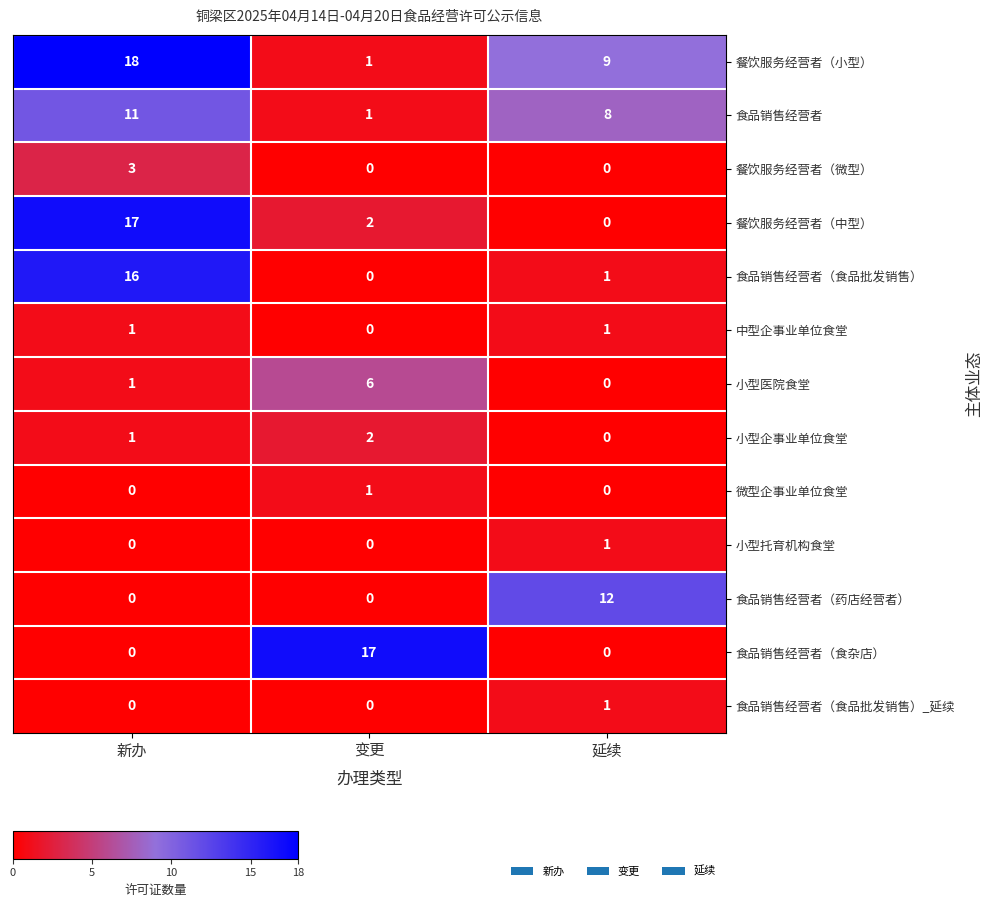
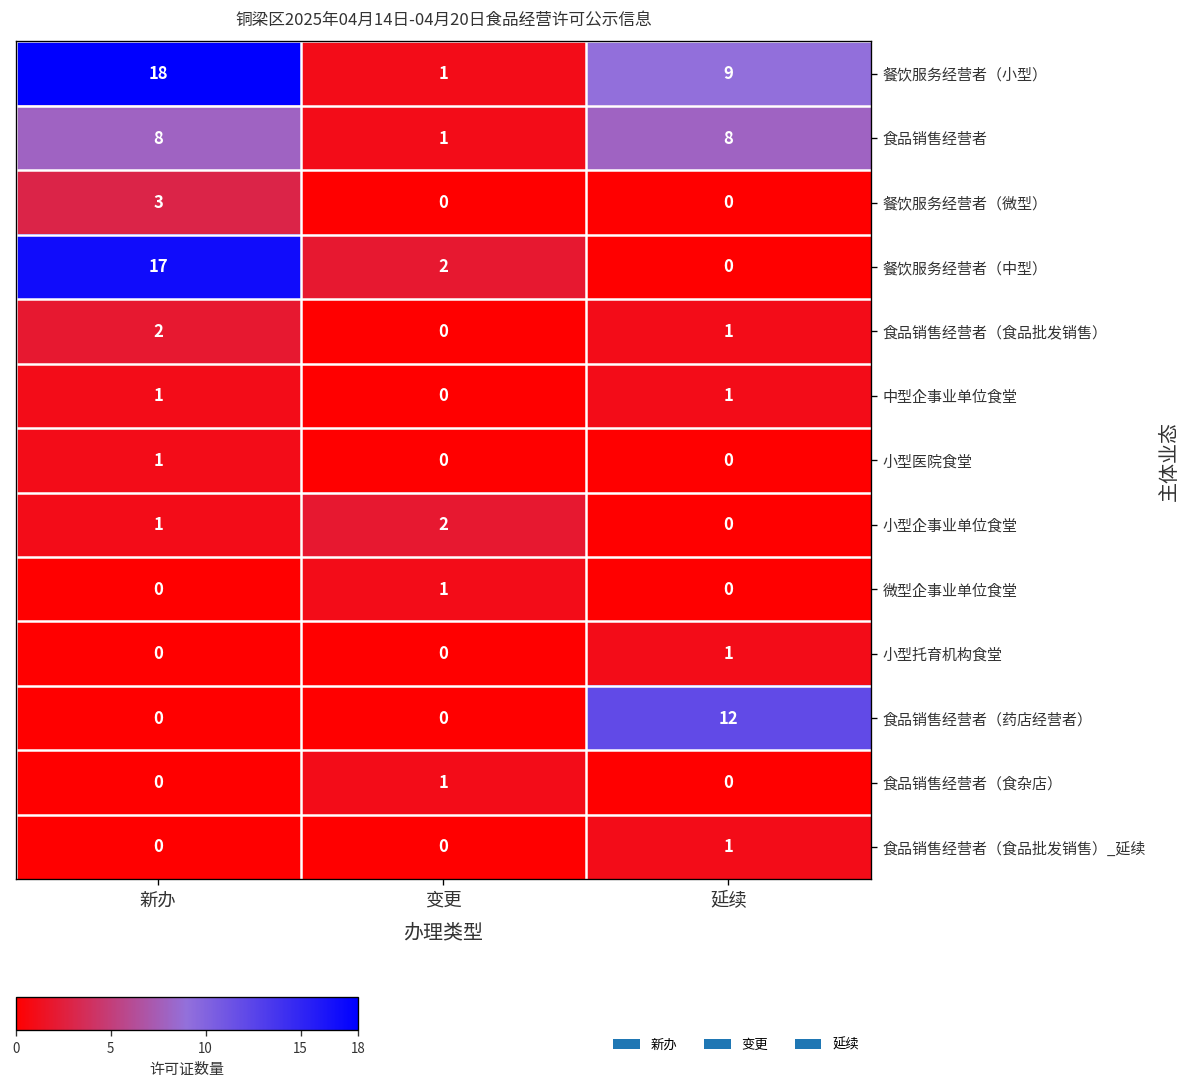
  {
    "餐饮服务经营者（小型）": {
      "新办": 18,
      "变更": 1,
      "延续": 9
    },
    "食品销售经营者": {
-     "新办": 11,
+     "新办": 8,
      "变更": 1,
      "延续": 8
    },
    "餐饮服务经营者（微型）": {
      "新办": 3,
      "变更": 0,
      "延续": 0
    },
    "餐饮服务经营者（中型）": {
      "新办": 17,
      "变更": 2,
      "延续": 0
    },
    "食品销售经营者（食品批发销售）": {
-     "新办": 16,
+     "新办": 2,
      "变更": 0,
      "延续": 1
    },
    "中型企事业单位食堂": {
      "新办": 1,
      "变更": 0,
      "延续": 1
    },
    "小型医院食堂": {
      "新办": 1,
-     "变更": 6,
+     "变更": 0,
      "延续": 0
    },
    "小型企事业单位食堂": {
      "新办": 1,
      "变更": 2,
      "延续": 0
    },
    "微型企事业单位食堂": {
      "新办": 0,
      "变更": 1,
      "延续": 0
    },
    "小型托育机构食堂": {
      "新办": 0,
      "变更": 0,
      "延续": 1
    },
    "食品销售经营者（药店经营者）": {
      "新办": 0,
      "变更": 0,
      "延续": 12
    },
    "食品销售经营者（食杂店）": {
      "新办": 0,
-     "变更": 17,
+     "变更": 1,
      "延续": 0
    },
    "食品销售经营者（食品批发销售）_延续": {
      "新办": 0,
      "变更": 0,
      "延续": 1
    }
  }
